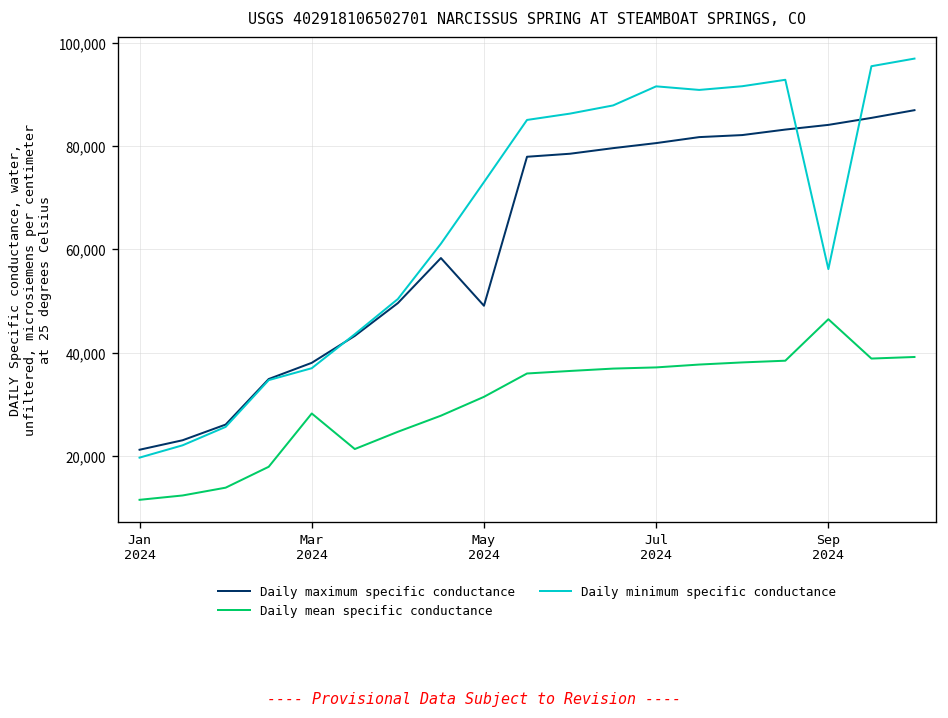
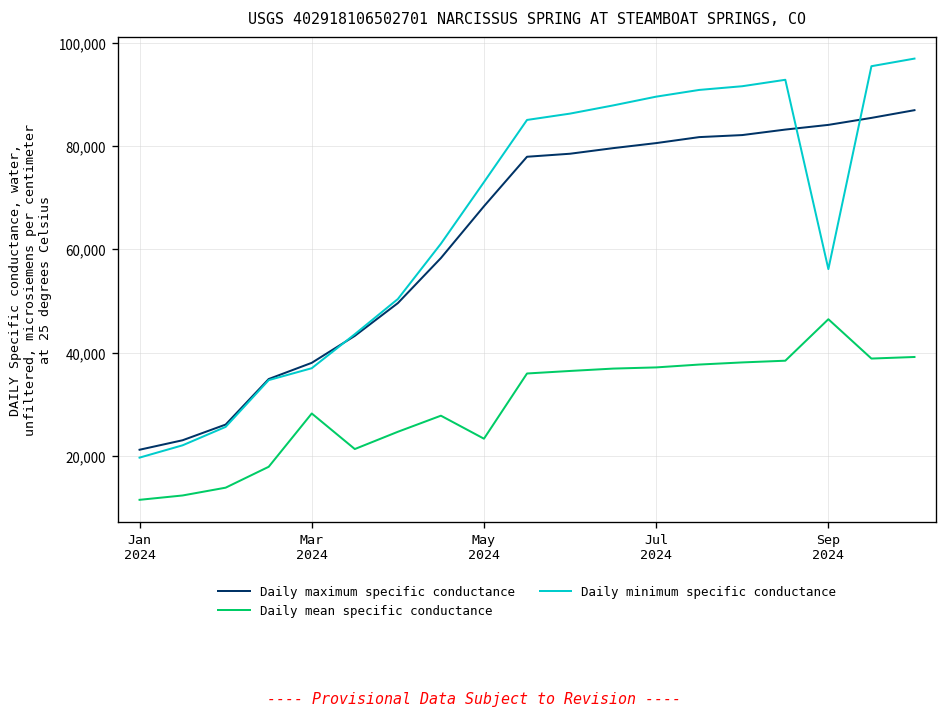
  {
    "Daily maximum specific conductance": {
      "Jan 2024": "21,000",
      "Mar 2024": "38,000",
-     "May 2024": "49,000",
+     "May 2024": "68,000",
      "Jul 2024": "81,000",
      "Sep 2024": "84,000"
    },
    "Daily mean specific conductance": {
      "Jan 2024": "11,000",
      "Mar 2024": "28,000",
-     "May 2024": "31,000",
+     "May 2024": "23,000",
      "Jul 2024": "37,000",
      "Sep 2024": "46,000"
    },
    "Daily minimum specific conductance": {
      "Jan 2024": "20,000",
      "Mar 2024": "37,000",
      "May 2024": "73,000",
-     "Jul 2024": "92,000",
+     "Jul 2024": "90,000",
      "Sep 2024": "56,000"
    }
  }
